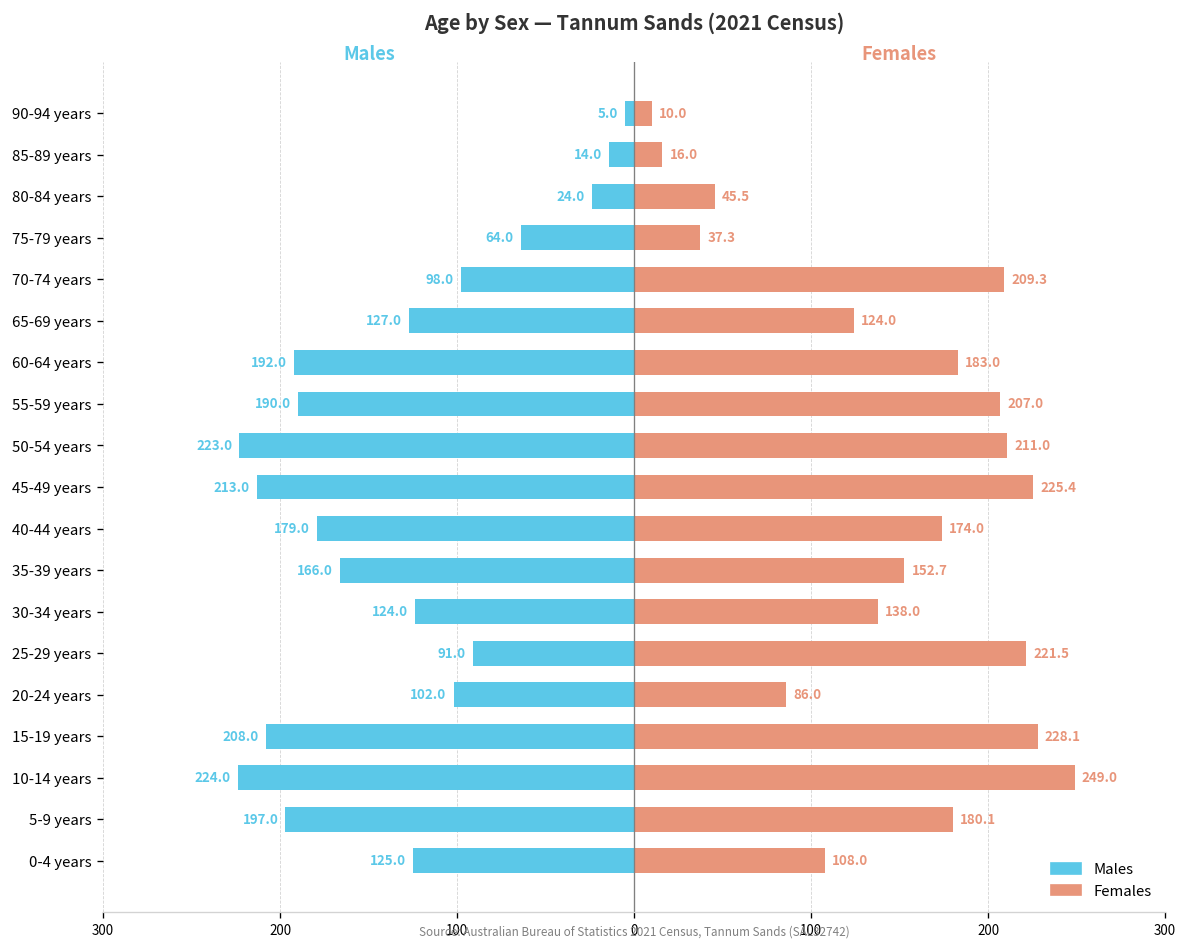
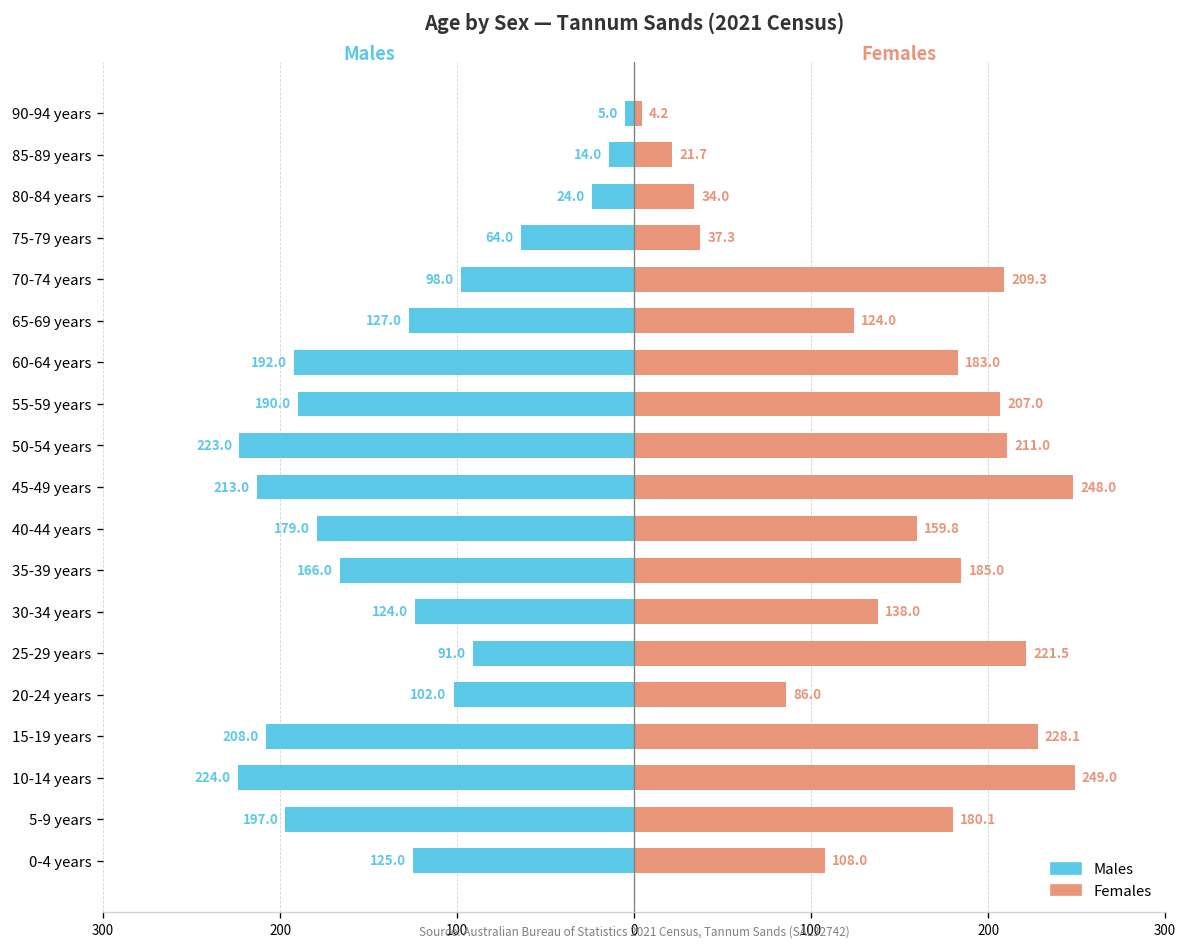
  {
    "Females": {
-     "90-94 years": 10.0,
-     "85-89 years": 16.0,
-     "80-84 years": 45.5,
+     "90-94 years": 4.2,
+     "85-89 years": 21.7,
+     "80-84 years": 34.0,
      "75-79 years": 37.3,
      "70-74 years": 209.3,
      "65-69 years": 124.0,
      "60-64 years": 183.0,
      "55-59 years": 207.0,
      "50-54 years": 211.0,
-     "45-49 years": 225.4,
-     "40-44 years": 174.0,
-     "35-39 years": 152.7,
+     "45-49 years": 248.0,
+     "40-44 years": 159.8,
+     "35-39 years": 185.0,
      "30-34 years": 138.0,
      "25-29 years": 221.5,
      "20-24 years": 86.0,
      "15-19 years": 228.1,
      "10-14 years": 249.0,
      "5-9 years": 180.1,
      "0-4 years": 108.0
    }
  }
